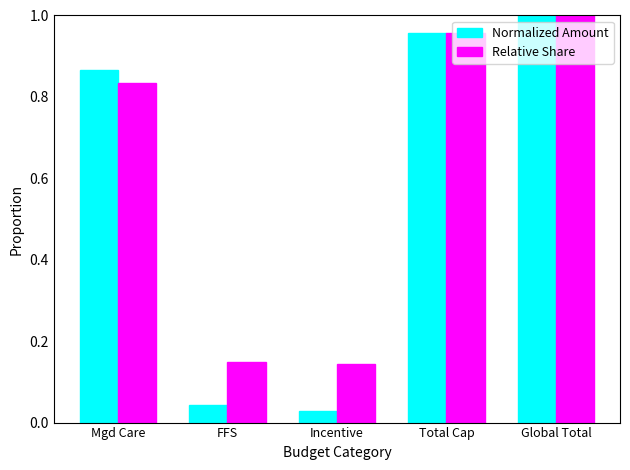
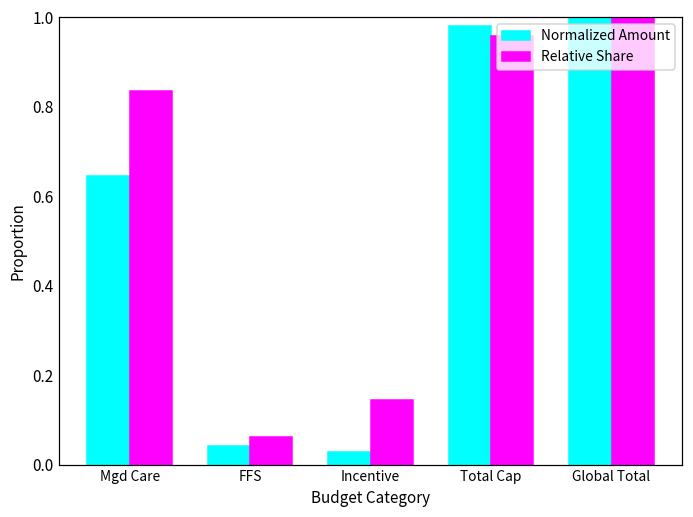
  {
    "Normalized Amount": {
-     "Mgd Care": 0.87,
+     "Mgd Care": 0.64,
      "FFS": 0.04,
      "Incentive": 0.03,
-     "Total Cap": 0.96,
+     "Total Cap": 0.98,
      "Global Total": 1.00
    },
    "Relative Share": {
      "Mgd Care": 0.83,
-     "FFS": 0.15,
+     "FFS": 0.06,
      "Incentive": 0.14,
      "Global Total": 1.00
    }
  }
